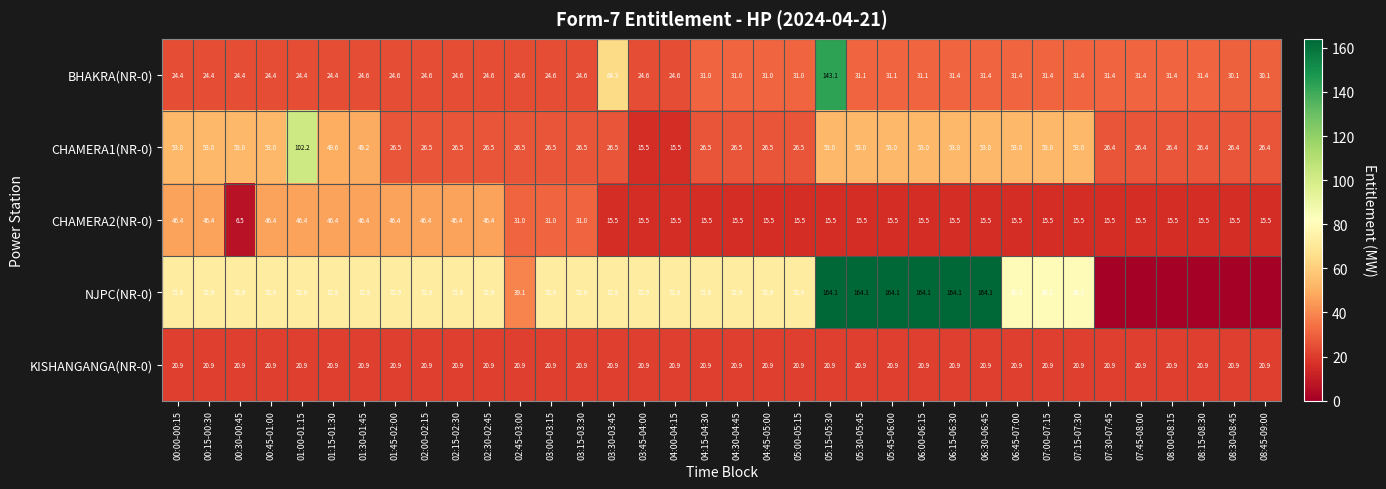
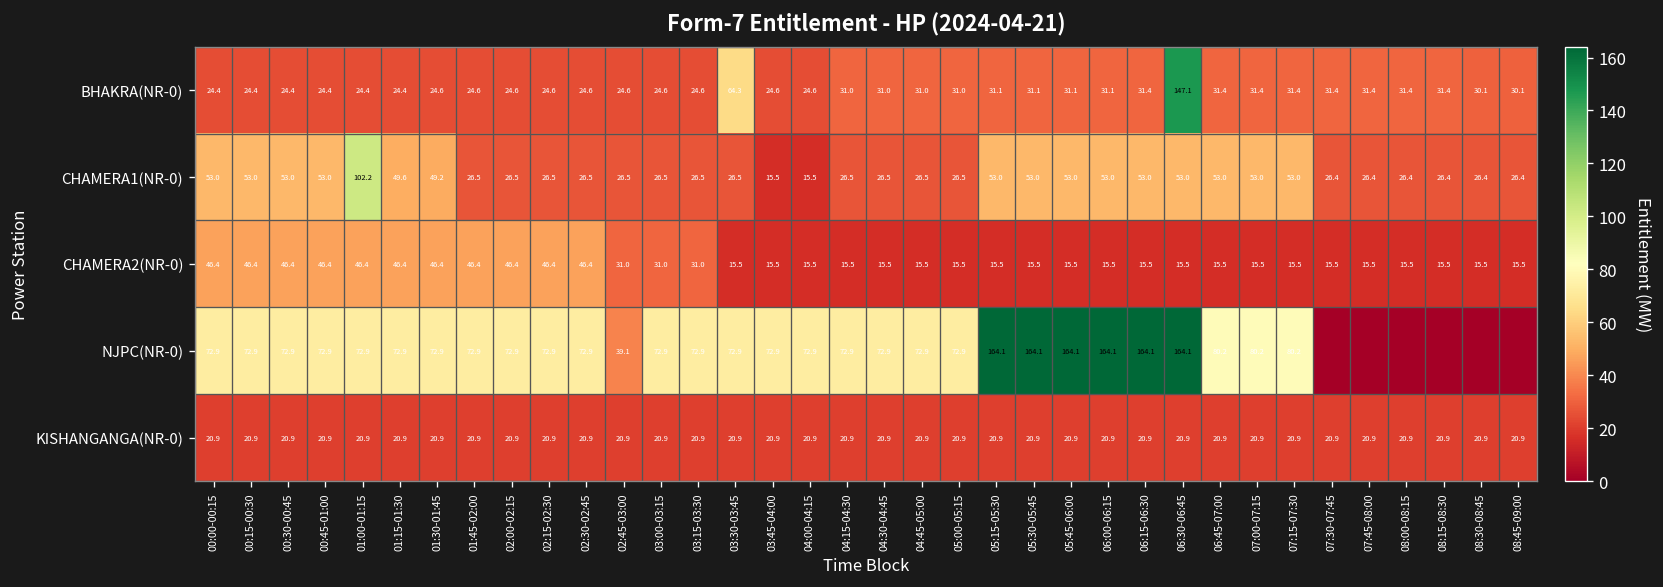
  {
    "BHAKRA(NR-0)": {
      "00:00-00:15": 24.4,
      "00:15-00:30": 24.4,
      "00:30-00:45": 24.4,
      "00:45-01:00": 24.4,
      "01:00-01:15": 24.4,
      "01:15-01:30": 24.4,
      "01:30-01:45": 24.6,
      "01:45-02:00": 24.6,
      "02:00-02:15": 24.6,
      "02:15-02:30": 24.6,
      "02:30-02:45": 24.6,
      "02:45-03:00": 24.6,
      "03:00-03:15": 24.6,
      "03:15-03:30": 24.6,
      "03:30-03:45": 64.3,
      "03:45-04:00": 24.6,
      "04:00-04:15": 24.6,
      "04:15-04:30": 31.0,
      "04:30-04:45": 31.0,
      "04:45-05:00": 31.0,
      "05:00-05:15": 31.0,
-     "05:15-05:30": 143.1,
+     "05:15-05:30": 31.1,
      "05:30-05:45": 31.1,
      "05:45-06:00": 31.1,
      "06:00-06:15": 31.1,
      "06:15-06:30": 31.4,
-     "06:30-06:45": 31.4,
+     "06:30-06:45": 147.1,
      "06:45-07:00": 31.4,
      "07:00-07:15": 31.4,
      "07:15-07:30": 31.4,
      "07:30-07:45": 31.4,
      "07:45-08:00": 31.4,
      "08:00-08:15": 31.4,
      "08:15-08:30": 31.4,
      "08:30-08:45": 30.1,
      "08:45-09:00": 30.1
    },
    "CHAMERA1(NR-0)": {
      "00:00-00:15": 53.0,
      "00:15-00:30": 53.0,
      "00:30-00:45": 53.0,
      "00:45-01:00": 53.0,
      "01:00-01:15": 102.2,
      "01:15-01:30": 49.6,
      "01:30-01:45": 49.2,
      "01:45-02:00": 26.5,
      "02:00-02:15": 26.5,
      "02:15-02:30": 26.5,
      "02:30-02:45": 26.5,
      "02:45-03:00": 26.5,
      "03:00-03:15": 26.5,
      "03:15-03:30": 26.5,
      "03:30-03:45": 26.5,
      "03:45-04:00": 15.5,
      "04:00-04:15": 15.5,
      "04:15-04:30": 26.5,
      "04:30-04:45": 26.5,
      "04:45-05:00": 26.5,
      "05:00-05:15": 26.5,
      "05:15-05:30": 53.0,
      "05:30-05:45": 53.0,
      "05:45-06:00": 53.0,
      "06:00-06:15": 53.0,
      "06:15-06:30": 53.0,
      "06:30-06:45": 53.0,
      "06:45-07:00": 53.0,
      "07:00-07:15": 53.0,
      "07:15-07:30": 53.0,
      "07:30-07:45": 26.4,
      "07:45-08:00": 26.4,
      "08:00-08:15": 26.4,
      "08:15-08:30": 26.4,
      "08:30-08:45": 26.4,
      "08:45-09:00": 26.4
    },
    "CHAMERA2(NR-0)": {
      "00:00-00:15": 46.4,
      "00:15-00:30": 46.4,
-     "00:30-00:45": 6.5,
+     "00:30-00:45": 46.4,
      "00:45-01:00": 46.4,
      "01:00-01:15": 46.4,
      "01:15-01:30": 46.4,
      "01:30-01:45": 46.4,
      "01:45-02:00": 46.4,
      "02:00-02:15": 46.4,
      "02:15-02:30": 46.4,
      "02:30-02:45": 46.4,
      "02:45-03:00": 31.0,
      "03:00-03:15": 31.0,
      "03:15-03:30": 31.0,
      "03:30-03:45": 15.5,
      "03:45-04:00": 15.5,
      "04:00-04:15": 15.5,
      "04:15-04:30": 15.5,
      "04:30-04:45": 15.5,
      "04:45-05:00": 15.5,
      "05:00-05:15": 15.5,
      "05:15-05:30": 15.5,
      "05:30-05:45": 15.5,
      "05:45-06:00": 15.5,
      "06:00-06:15": 15.5,
      "06:15-06:30": 15.5,
      "06:30-06:45": 15.5,
      "06:45-07:00": 15.5,
      "07:00-07:15": 15.5,
      "07:15-07:30": 15.5,
      "07:30-07:45": 15.5,
      "07:45-08:00": 15.5,
      "08:00-08:15": 15.5,
      "08:15-08:30": 15.5,
      "08:30-08:45": 15.5,
      "08:45-09:00": 15.5
    },
    "NJPC(NR-0)": {
      "00:00-00:15": 72.9,
      "00:15-00:30": 72.9,
      "00:30-00:45": 72.9,
      "00:45-01:00": 72.9,
      "01:00-01:15": 72.9,
      "01:15-01:30": 72.9,
      "01:30-01:45": 72.9,
      "01:45-02:00": 72.9,
      "02:00-02:15": 72.9,
      "02:15-02:30": 72.9,
      "02:30-02:45": 72.9,
      "02:45-03:00": 39.1,
      "03:00-03:15": 72.9,
      "03:15-03:30": 72.9,
      "03:30-03:45": 72.9,
      "03:45-04:00": 72.9,
      "04:00-04:15": 72.9,
      "04:15-04:30": 72.9,
      "04:30-04:45": 72.9,
      "04:45-05:00": 72.9,
      "05:00-05:15": 72.9,
      "05:15-05:30": 164.1,
      "05:30-05:45": 164.1,
      "05:45-06:00": 164.1,
      "06:00-06:15": 164.1,
      "06:15-06:30": 164.1,
      "06:30-06:45": 164.1,
      "06:45-07:00": 80.2,
      "07:00-07:15": 80.2,
      "07:15-07:30": 80.2
    },
    "KISHANGANGA(NR-0)": {
      "00:00-00:15": 20.9,
      "00:15-00:30": 20.9,
      "00:30-00:45": 20.9,
      "00:45-01:00": 20.9,
      "01:00-01:15": 20.9,
      "01:15-01:30": 20.9,
      "01:30-01:45": 20.9,
      "01:45-02:00": 20.9,
      "02:00-02:15": 20.9,
      "02:15-02:30": 20.9,
      "02:30-02:45": 20.9,
      "02:45-03:00": 20.9,
      "03:00-03:15": 20.9,
      "03:15-03:30": 20.9,
      "03:30-03:45": 20.9,
      "03:45-04:00": 20.9,
      "04:00-04:15": 20.9,
      "04:15-04:30": 20.9,
      "04:30-04:45": 20.9,
      "04:45-05:00": 20.9,
      "05:00-05:15": 20.9,
      "05:15-05:30": 20.9,
      "05:30-05:45": 20.9,
      "05:45-06:00": 20.9,
      "06:00-06:15": 20.9,
      "06:15-06:30": 20.9,
      "06:30-06:45": 20.9,
      "06:45-07:00": 20.9,
      "07:00-07:15": 20.9,
      "07:15-07:30": 20.9,
      "07:30-07:45": 20.9,
      "07:45-08:00": 20.9,
      "08:00-08:15": 20.9,
      "08:15-08:30": 20.9,
      "08:30-08:45": 20.9,
      "08:45-09:00": 20.9
    }
  }
